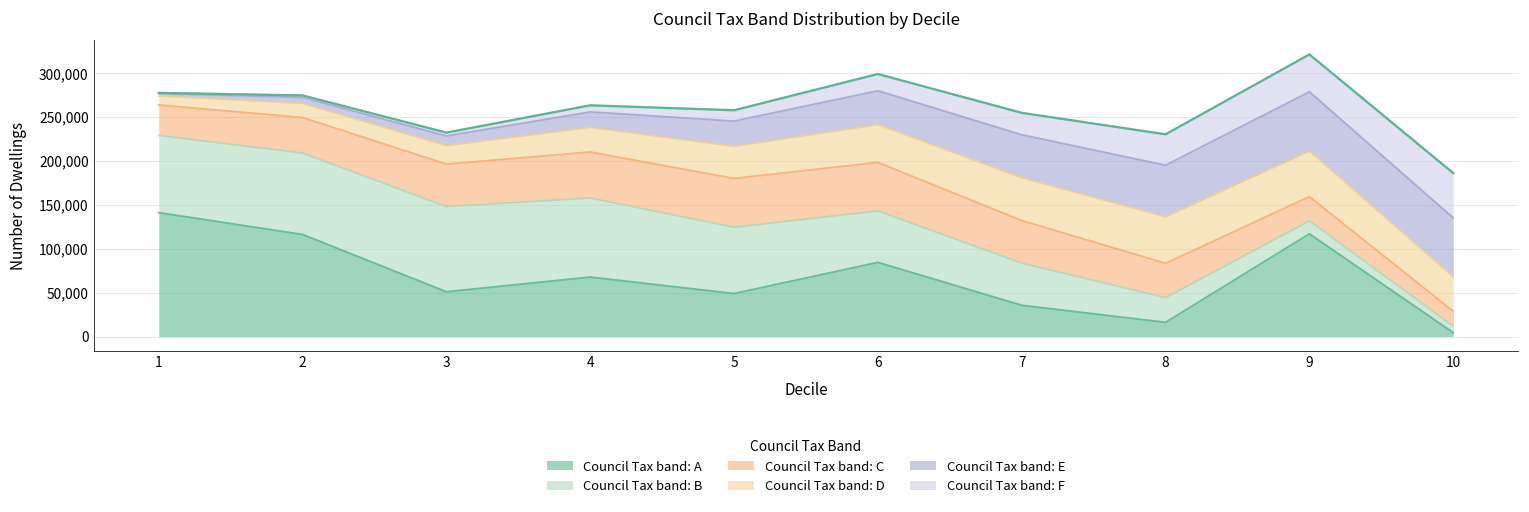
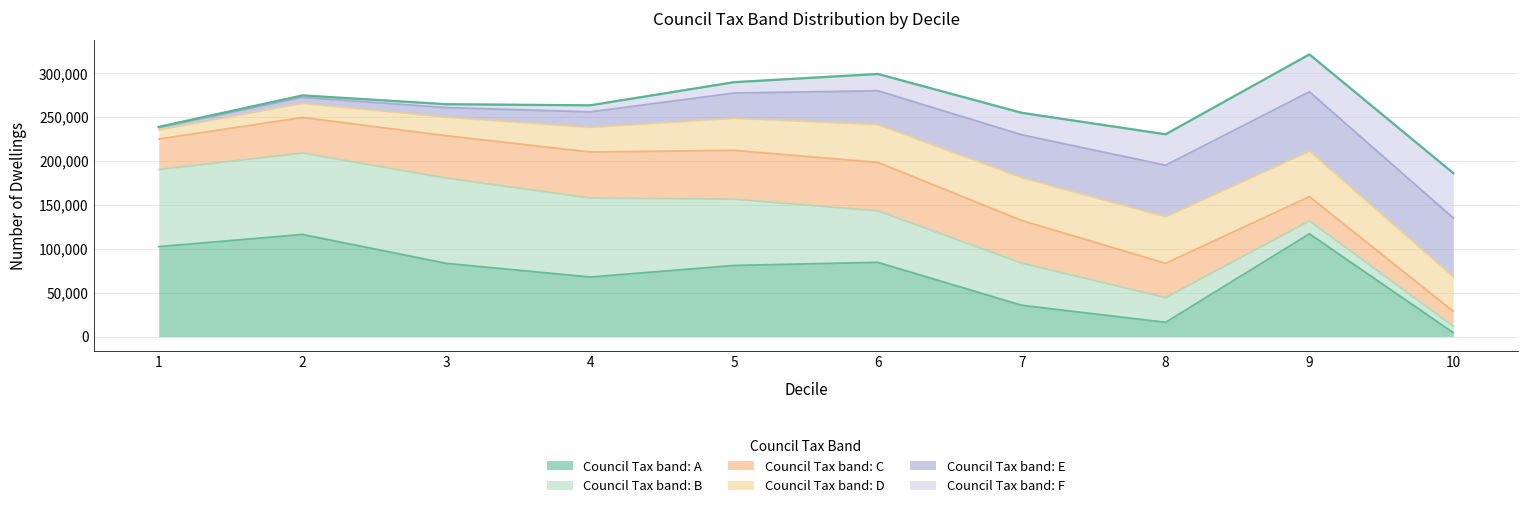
  {
    "Council Tax band: A": {
-     "1": "140,000",
+     "1": "100,000",
      "2": "120,000",
-     "3": "50,000",
+     "3": "80,000",
      "4": "70,000",
-     "5": "50,000",
+     "5": "80,000",
      "6": "80,000",
      "7": "40,000",
      "8": "20,000",
      "9": "120,000",
      "10": "0"
    }
  }
